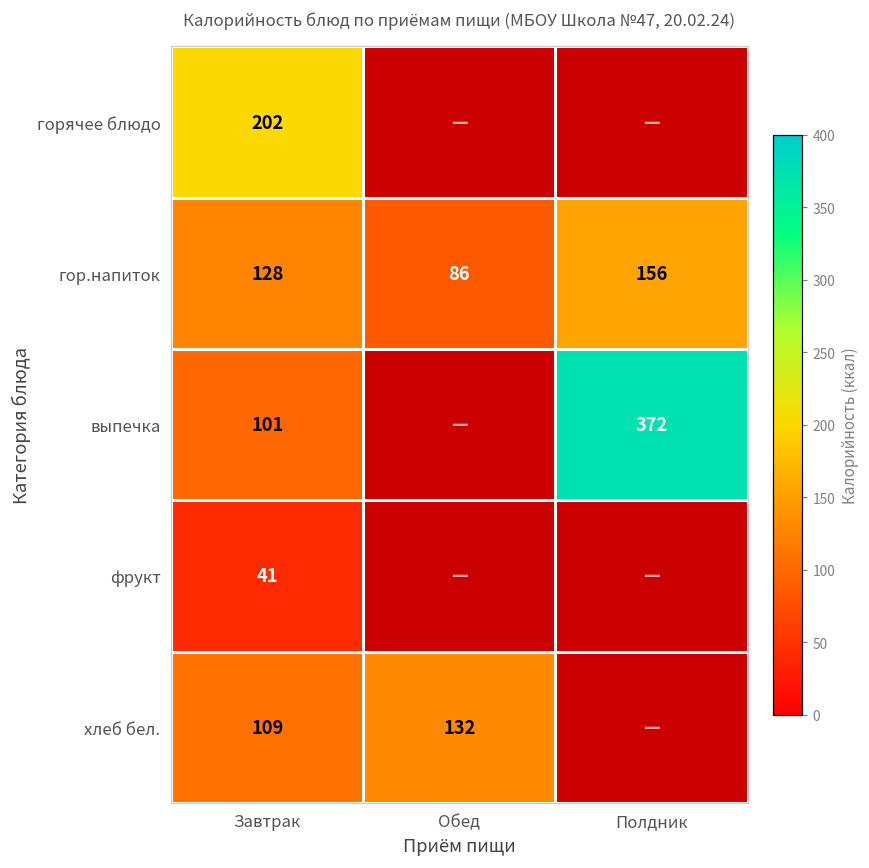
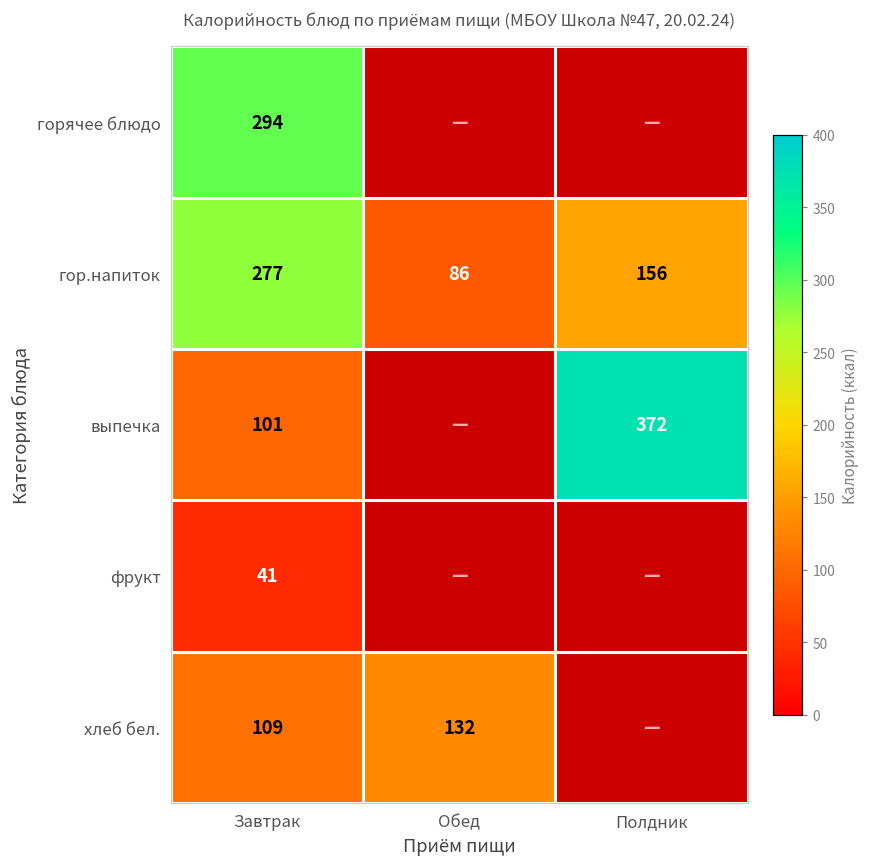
  {
    "горячее блюдо": {
-     "Завтрак": 202
+     "Завтрак": 294
    },
    "гор.напиток": {
-     "Завтрак": 128,
+     "Завтрак": 277,
      "Обед": 86,
      "Полдник": 156
    },
    "выпечка": {
      "Завтрак": 101,
      "Полдник": 372
    },
    "фрукт": {
      "Завтрак": 41
    },
    "хлеб бел.": {
      "Завтрак": 109,
      "Обед": 132
    }
  }
